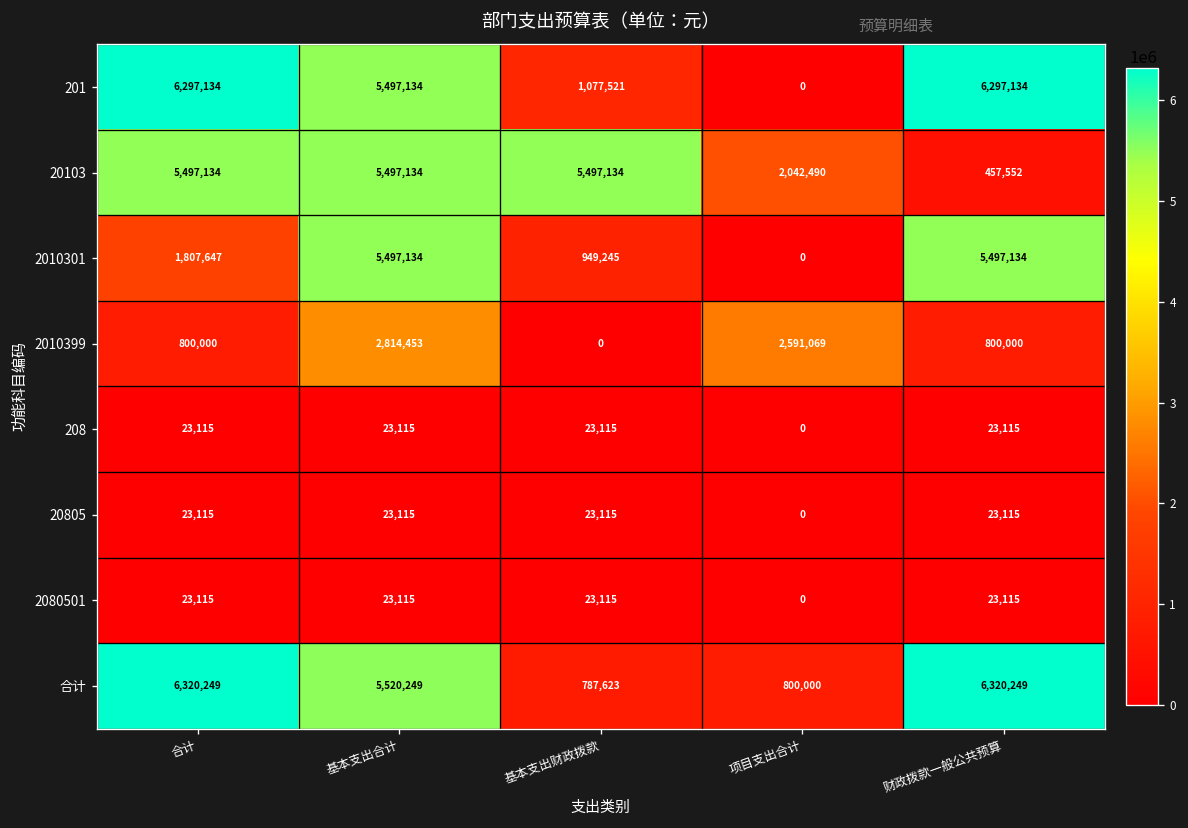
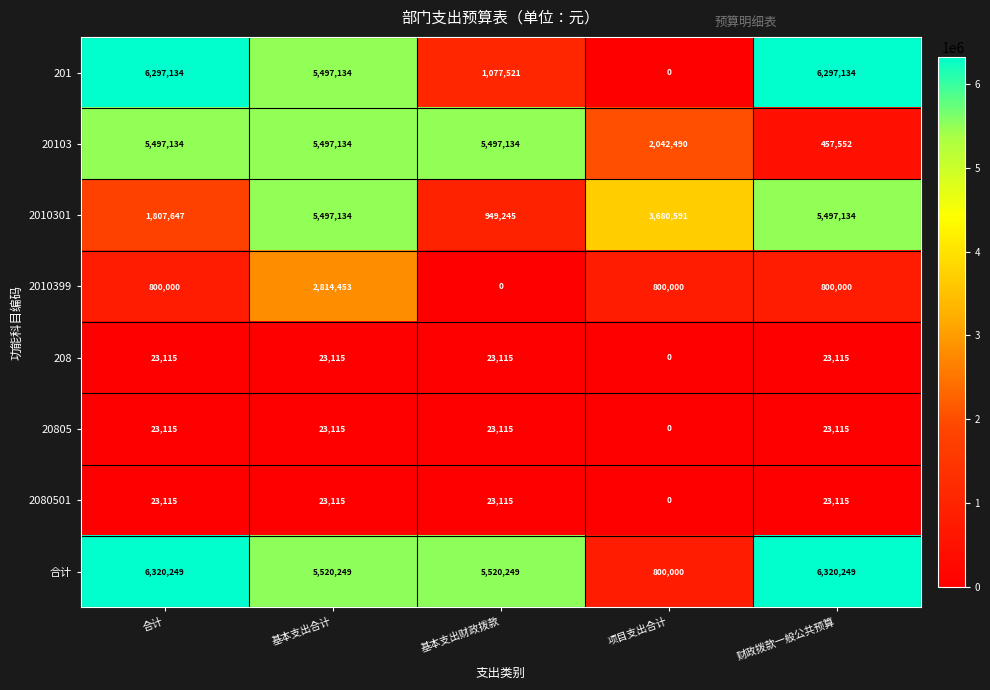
  {
    "201": {
      "合计": "6,297,134",
      "基本支出合计": "5,497,134",
      "基本支出财政拨款": "1,077,521",
      "项目支出合计": "0",
      "财政拨款一般公共预算": "6,297,134"
    },
    "20103": {
      "合计": "5,497,134",
      "基本支出合计": "5,497,134",
      "基本支出财政拨款": "5,497,134",
      "项目支出合计": "2,042,490",
      "财政拨款一般公共预算": "457,552"
    },
    "2010301": {
      "合计": "1,807,647",
      "基本支出合计": "5,497,134",
      "基本支出财政拨款": "949,245",
-     "项目支出合计": "0",
+     "项目支出合计": "3,680,591",
      "财政拨款一般公共预算": "5,497,134"
    },
    "2010399": {
      "合计": "800,000",
      "基本支出合计": "2,814,453",
      "基本支出财政拨款": "0",
-     "项目支出合计": "2,591,069",
+     "项目支出合计": "800,000",
      "财政拨款一般公共预算": "800,000"
    },
    "208": {
      "合计": "23,115",
      "基本支出合计": "23,115",
      "基本支出财政拨款": "23,115",
      "项目支出合计": "0",
      "财政拨款一般公共预算": "23,115"
    },
    "20805": {
      "合计": "23,115",
      "基本支出合计": "23,115",
      "基本支出财政拨款": "23,115",
      "项目支出合计": "0",
      "财政拨款一般公共预算": "23,115"
    },
    "2080501": {
      "合计": "23,115",
      "基本支出合计": "23,115",
      "基本支出财政拨款": "23,115",
      "项目支出合计": "0",
      "财政拨款一般公共预算": "23,115"
    },
    "合计": {
      "合计": "6,320,249",
      "基本支出合计": "5,520,249",
-     "基本支出财政拨款": "787,623",
+     "基本支出财政拨款": "5,520,249",
      "项目支出合计": "800,000",
      "财政拨款一般公共预算": "6,320,249"
    }
  }
